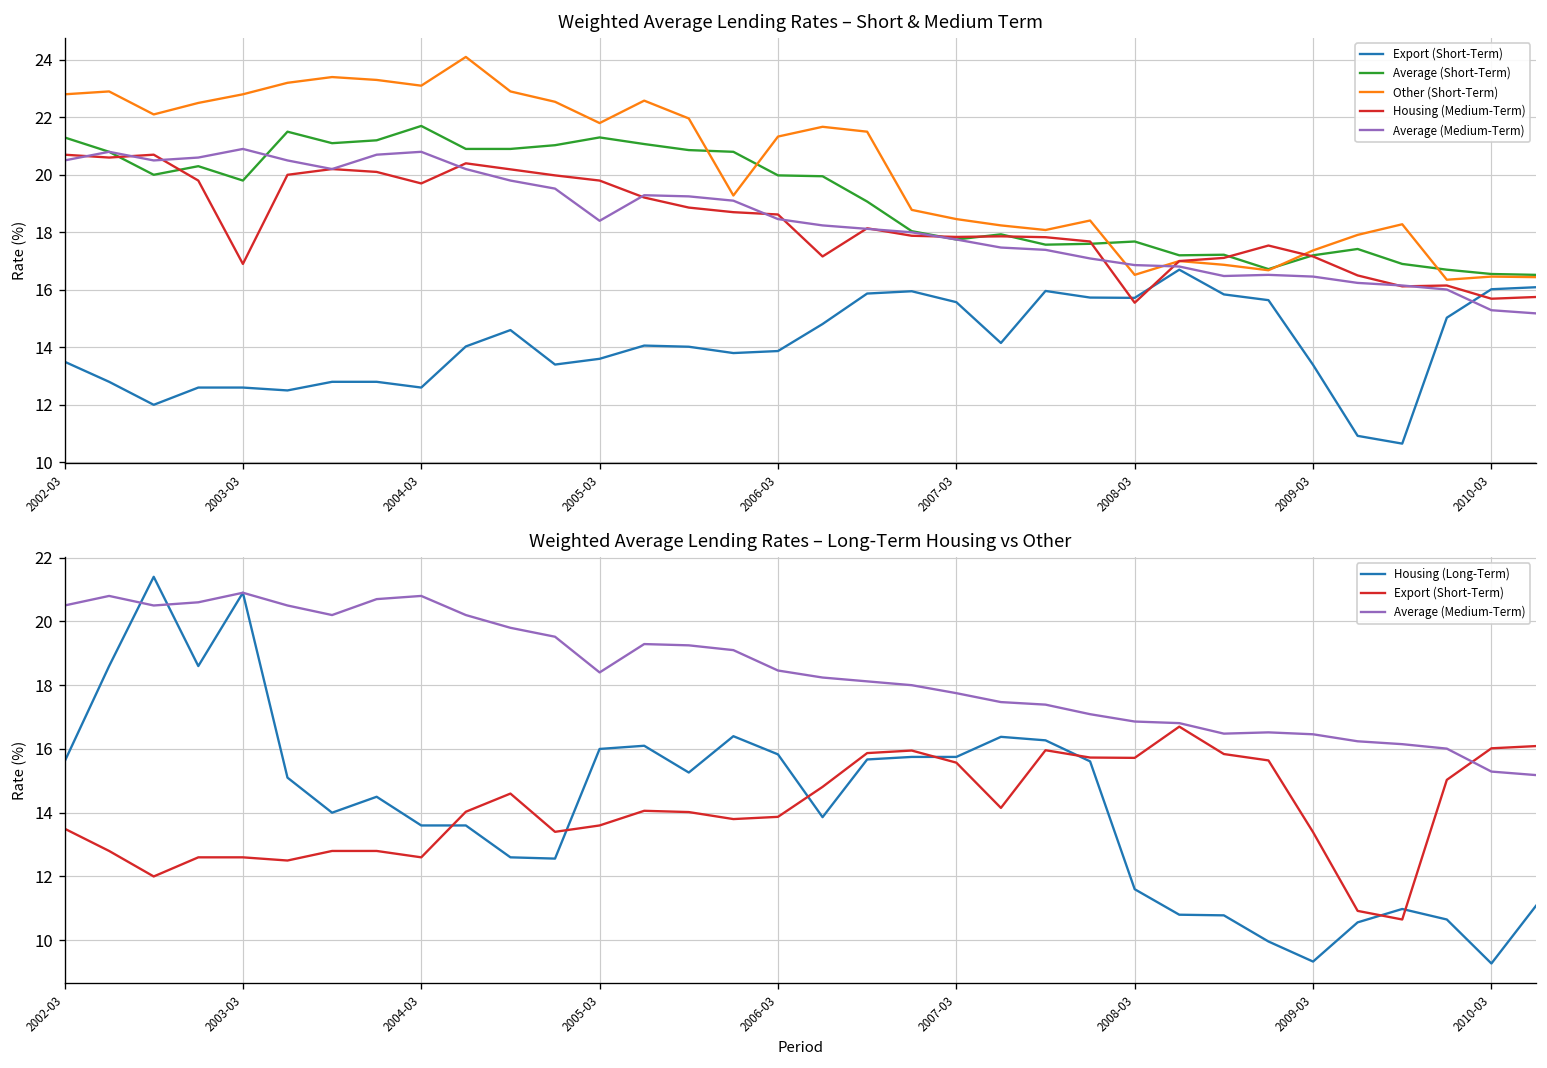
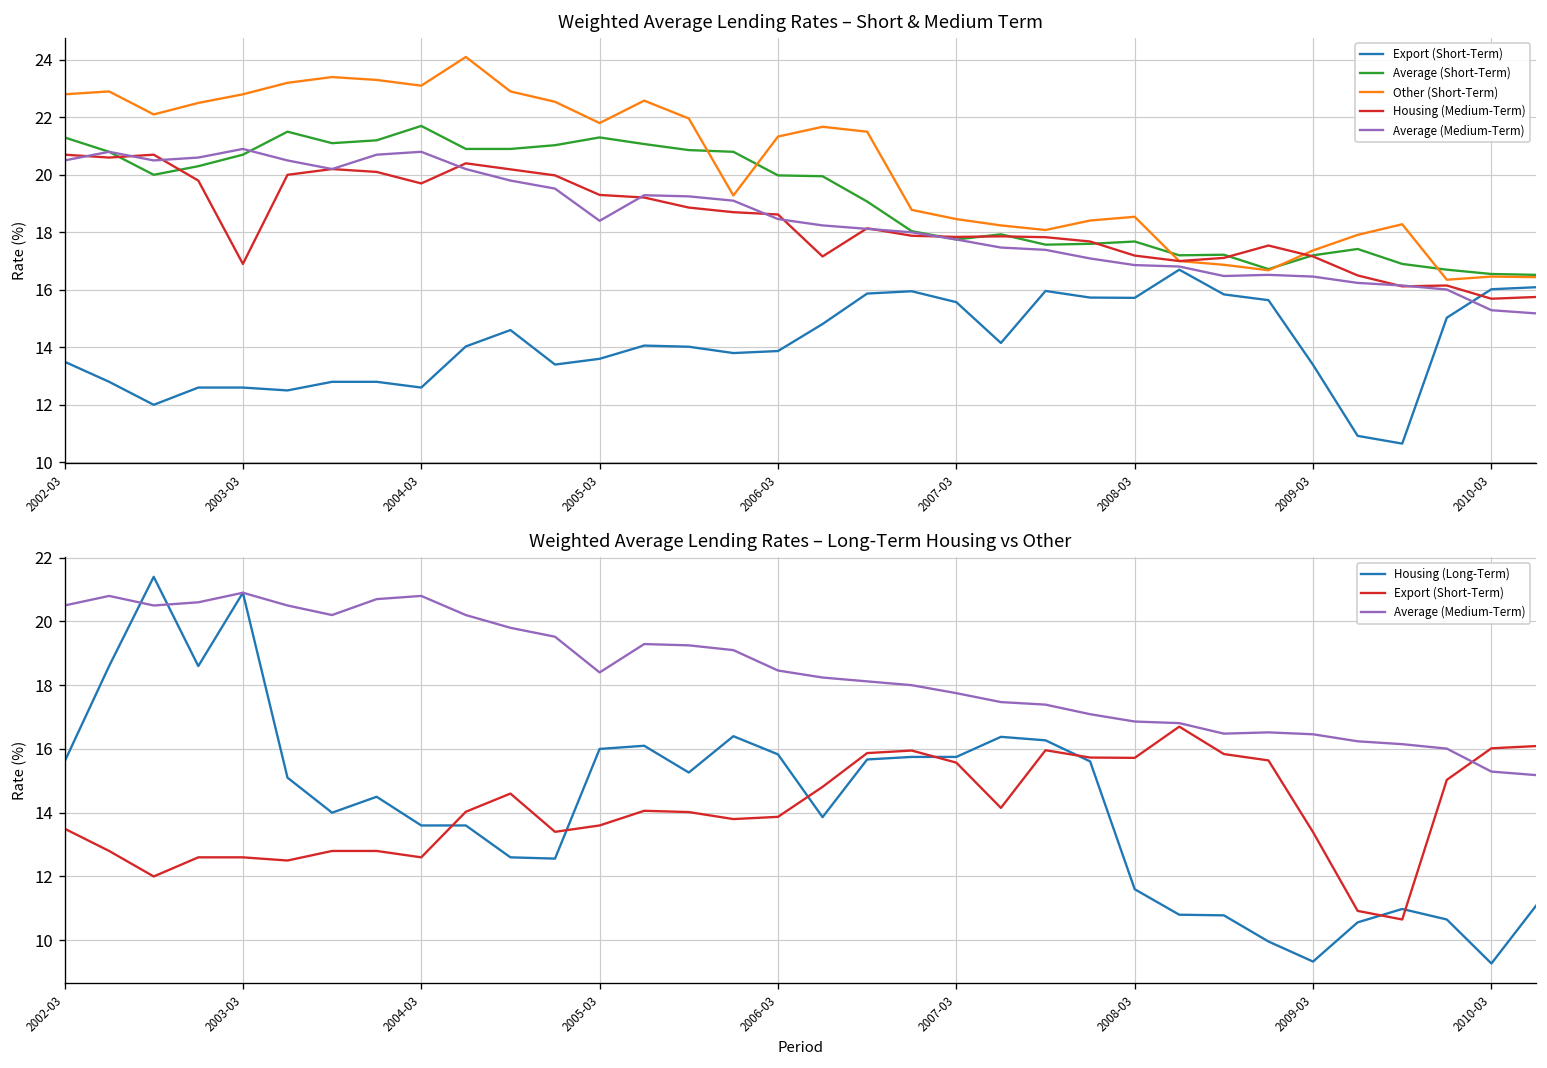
  {
    "Weighted Average Lending Rates – Short & Medium Term": {
      "Average (Short-Term)": {
        "2002-03": 21.3,
-       "2003-03": 19.8,
+       "2003-03": 20.7,
        "2004-03": 21.7,
        "2005-03": 21.3,
        "2006-03": 20.0,
        "2008-03": 17.7
      },
      "Other (Short-Term)": {
        "2002-03": 22.8,
        "2003-03": 22.8,
        "2004-03": 23.1,
        "2005-03": 21.8,
        "2006-03": 21.3,
        "2007-03": 18.5,
-       "2008-03": 16.5,
+       "2008-03": 18.5,
        "2009-03": 17.4
      },
      "Housing (Medium-Term)": {
        "2002-03": 20.7,
        "2003-03": 16.9,
        "2004-03": 19.7,
-       "2005-03": 19.8,
+       "2005-03": 19.3,
        "2006-03": 18.6,
-       "2008-03": 15.6,
+       "2008-03": 17.2,
        "2010-03": 15.7
      },
      "Average (Medium-Term)": {
        "2002-03": 20.5,
        "2003-03": 20.9,
        "2004-03": 20.8,
        "2005-03": 18.4,
        "2006-03": 18.5,
        "2008-03": 16.9,
        "2009-03": 16.5,
        "2010-03": 15.3
      }
    },
    "Weighted Average Lending Rates – Long-Term Housing vs Other": {
      "Housing (Long-Term)": {
        "2002-03": 15.6,
        "2004-03": 13.6,
        "2005-03": 16.0,
        "2006-03": 15.8,
        "2007-03": 15.8,
        "2008-03": 11.6,
        "2009-03": 9.3,
        "2010-03": 9.3
      },
      "Export (Short-Term)": {
        "2002-03": 13.5,
        "2003-03": 12.6,
        "2004-03": 12.6,
        "2005-03": 13.6,
        "2006-03": 13.9,
        "2007-03": 15.6,
        "2008-03": 15.7,
        "2009-03": 13.4,
        "2010-03": 16.0
      },
      "Average (Medium-Term)": {
        "2002-03": 20.5,
        "2004-03": 20.8,
        "2005-03": 18.4,
        "2006-03": 18.5,
        "2007-03": 17.8,
        "2008-03": 16.9,
        "2009-03": 16.5,
        "2010-03": 15.3
      }
    }
  }
